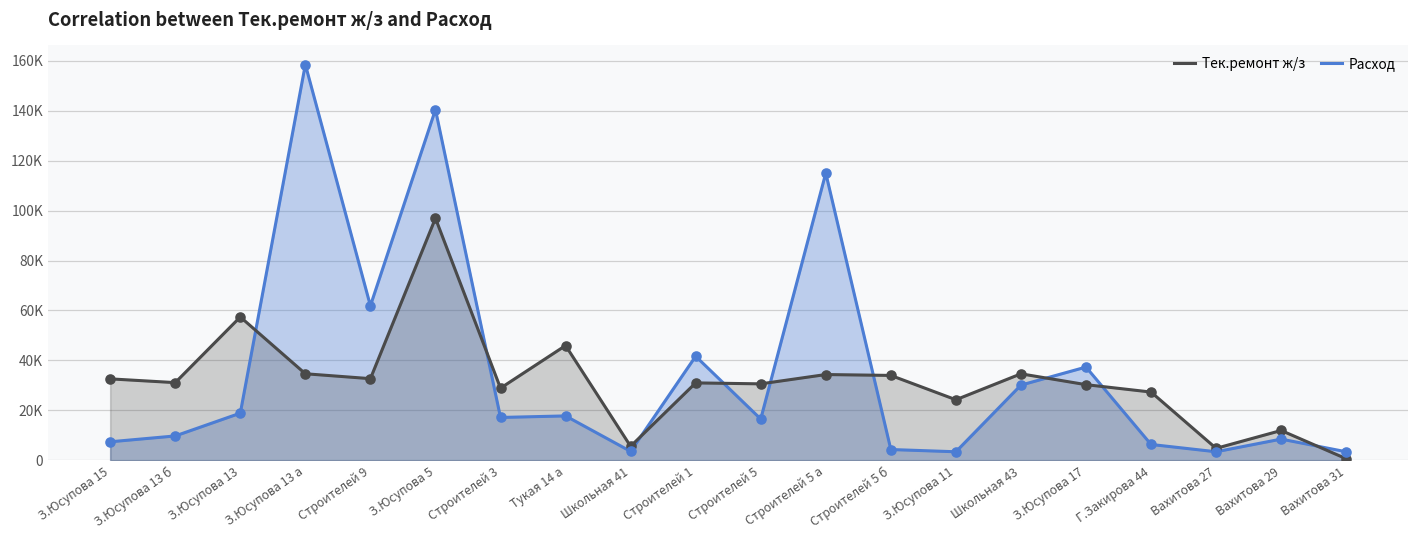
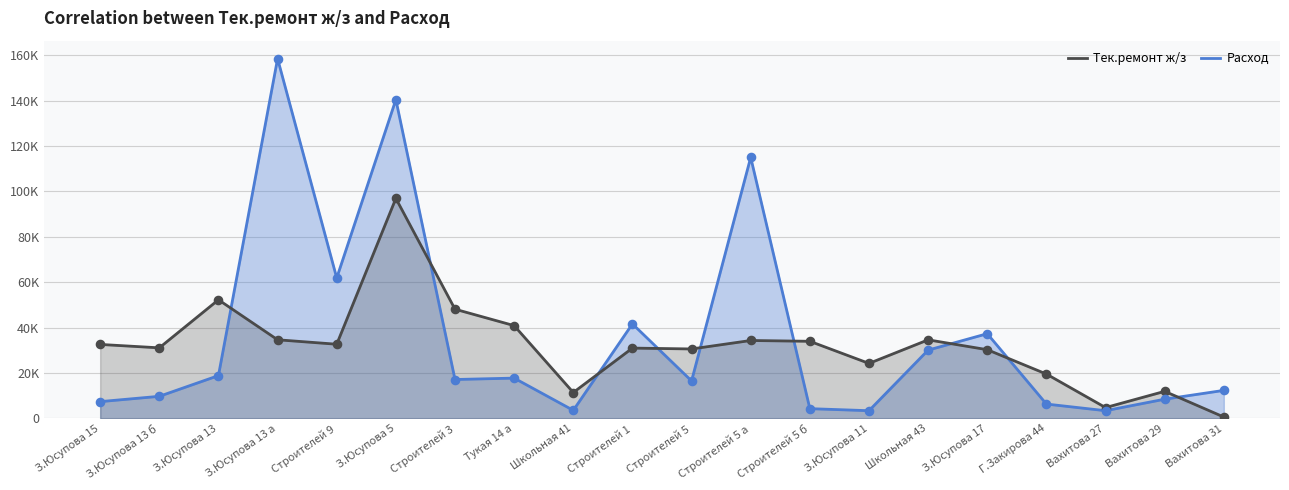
  {
    "Тек.ремонт ж/з": {
      "З.Юсупова 15": 33000,
      "З.Юсупова 13 б": 31000,
-     "З.Юсупова 13": 57000,
+     "З.Юсупова 13": 52000,
      "З.Юсупова 13 а": 35000,
      "Строителей 9": 33000,
      "З.Юсупова 5": 97000,
-     "Строителей 3": 29000,
-     "Тукая 14 а": 46000,
-     "Школьная 41": 6000,
+     "Строителей 3": 48000,
+     "Тукая 14 а": 41000,
+     "Школьная 41": 11000,
      "Строителей 1": 31000,
      "Строителей 5": 31000,
      "Строителей 5 а": 34000,
      "Строителей 5 б": 34000,
      "З.Юсупова 11": 24000,
      "Школьная 43": 35000,
      "З.Юсупова 17": 30000,
-     "Г.Закирова 44": 27000,
+     "Г.Закирова 44": 20000,
      "Вахитова 27": 5000,
      "Вахитова 29": 12000,
      "Вахитова 31": 1000
    },
    "Расход": {
      "З.Юсупова 15": 7000,
      "З.Юсупова 13 б": 10000,
      "З.Юсупова 13": 19000,
      "З.Юсупова 13 а": 159000,
      "Строителей 9": 62000,
      "З.Юсупова 5": 140000,
      "Строителей 3": 17000,
      "Тукая 14 а": 18000,
      "Школьная 41": 4000,
      "Строителей 1": 42000,
      "Строителей 5": 17000,
      "Строителей 5 а": 115000,
      "Строителей 5 б": 4000,
      "З.Юсупова 11": 3000,
      "Школьная 43": 30000,
      "З.Юсупова 17": 37000,
      "Г.Закирова 44": 6000,
      "Вахитова 27": 3000,
      "Вахитова 29": 8000,
-     "Вахитова 31": 3000
+     "Вахитова 31": 12000
    }
  }
